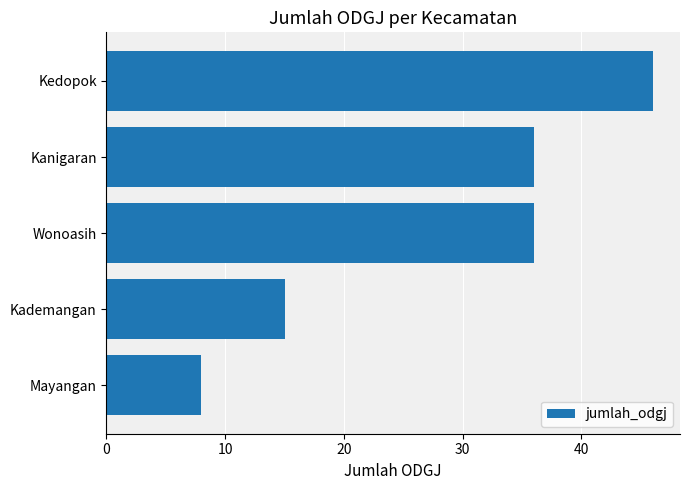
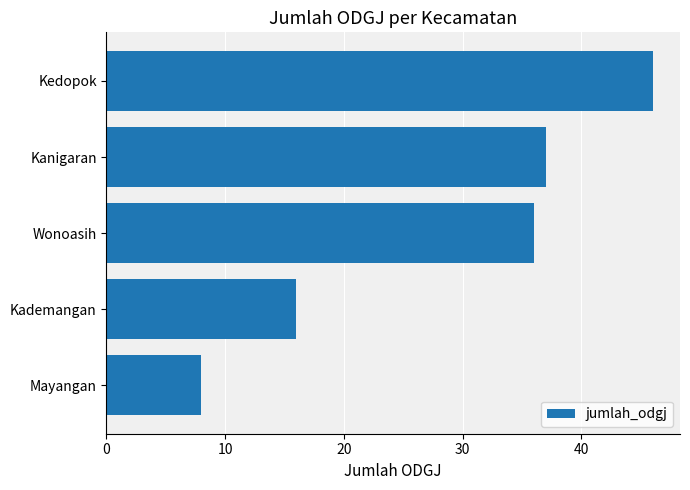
  {
    "Kedopok": 46,
-   "Kanigaran": 36,
+   "Kanigaran": 37,
    "Wonoasih": 36,
-   "Kademangan": 15,
+   "Kademangan": 16,
    "Mayangan": 8
  }
